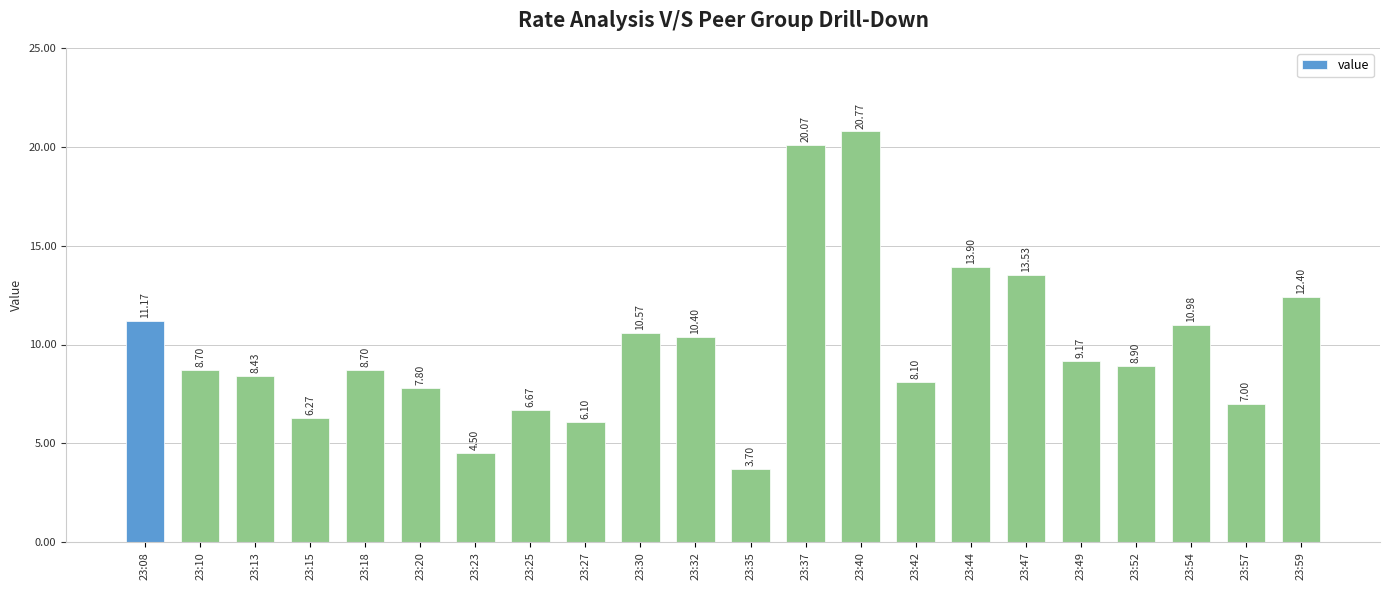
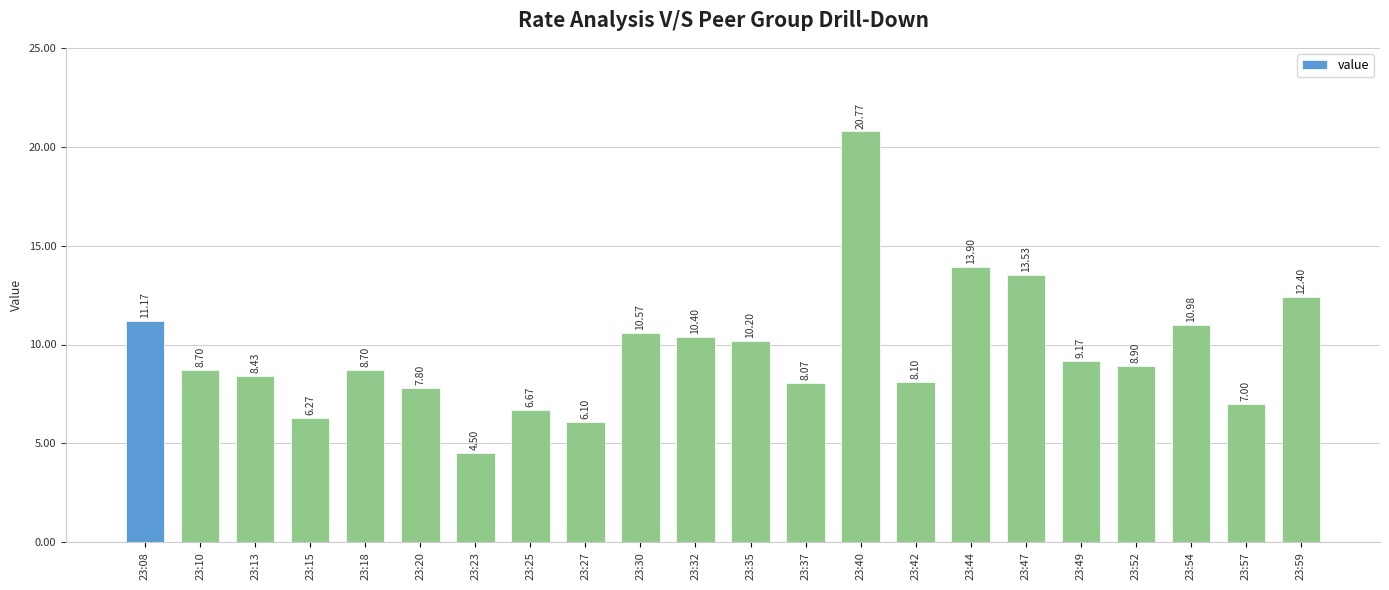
  {
    "23:08": 11.17,
    "23:10": 8.70,
    "23:13": 8.43,
    "23:15": 6.27,
    "23:18": 8.70,
    "23:20": 7.80,
    "23:23": 4.50,
    "23:25": 6.67,
    "23:27": 6.10,
    "23:30": 10.57,
    "23:32": 10.40,
-   "23:35": 3.70,
-   "23:37": 20.07,
+   "23:35": 10.20,
+   "23:37": 8.07,
    "23:40": 20.77,
    "23:42": 8.10,
    "23:44": 13.90,
    "23:47": 13.53,
    "23:49": 9.17,
    "23:52": 8.90,
    "23:54": 10.98,
    "23:57": 7.00,
    "23:59": 12.40
  }
